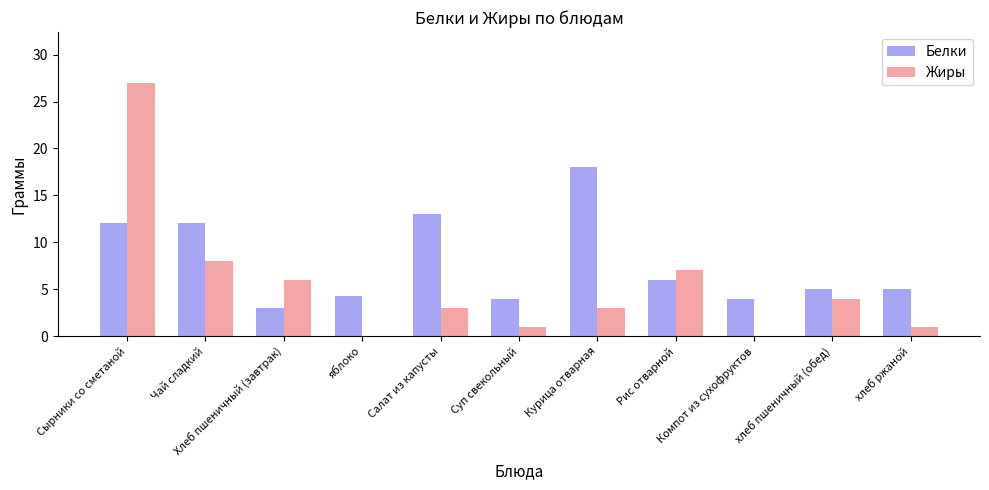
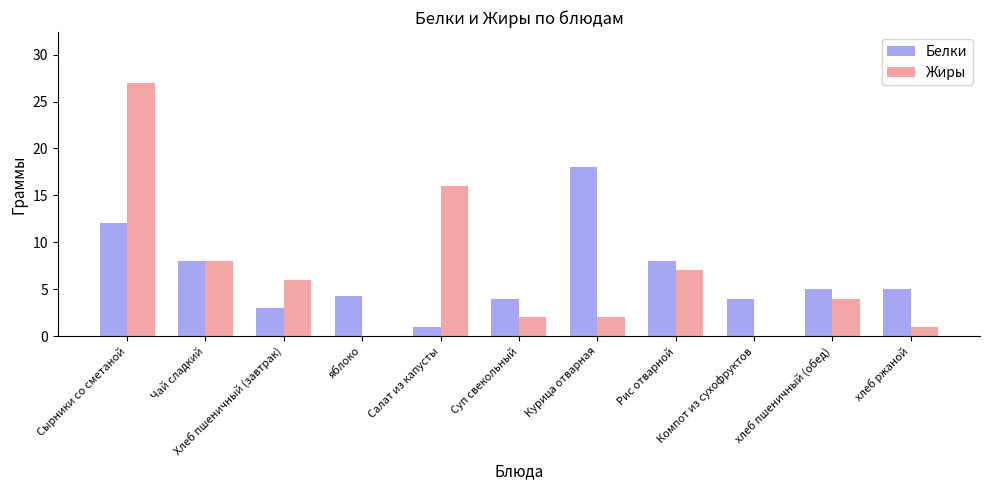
  {
    "Белки": {
      "Сырники со сметаной": 12,
-     "Чай сладкий": 12,
+     "Чай сладкий": 8,
      "Хлеб пшеничный (завтрак)": 3,
      "яблоко": 4,
-     "Салат из капусты": 13,
+     "Салат из капусты": 1,
      "Суп свекольный": 4,
      "Курица отварная": 18,
-     "Рис отварной": 6,
+     "Рис отварной": 8,
      "Компот из сухофруктов": 4,
      "хлеб пшеничный (обед)": 5,
      "хлеб ржаной": 5
    },
    "Жиры": {
      "Сырники со сметаной": 27,
      "Чай сладкий": 8,
      "Хлеб пшеничный (завтрак)": 6,
      "яблоко": 0,
-     "Салат из капусты": 3,
-     "Суп свекольный": 1,
-     "Курица отварная": 3,
+     "Салат из капусты": 16,
+     "Суп свекольный": 2,
+     "Курица отварная": 2,
      "Рис отварной": 7,
      "Компот из сухофруктов": 0,
      "хлеб пшеничный (обед)": 4,
      "хлеб ржаной": 1
    }
  }
